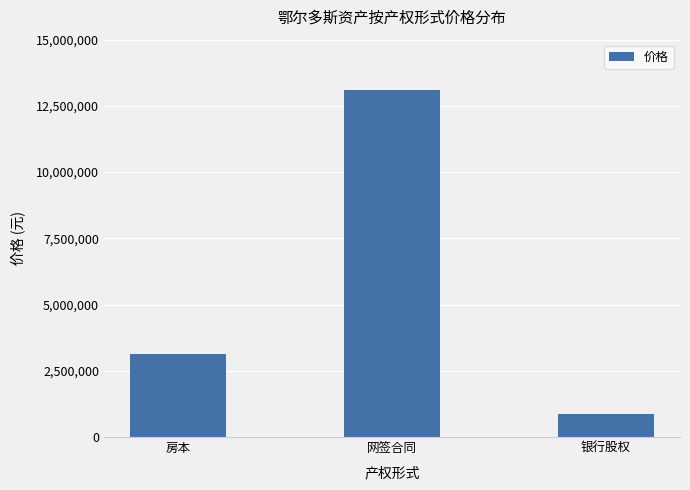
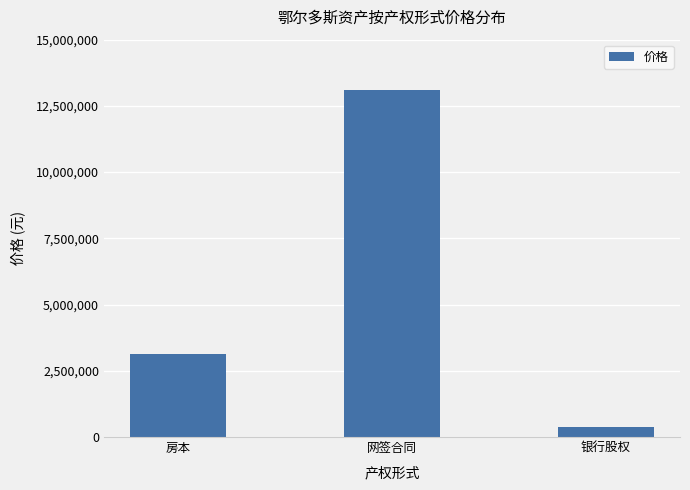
  {
    "房本": "3,100,000",
    "网签合同": "13,100,000",
-   "银行股权": "900,000"
+   "银行股权": "400,000"
  }
